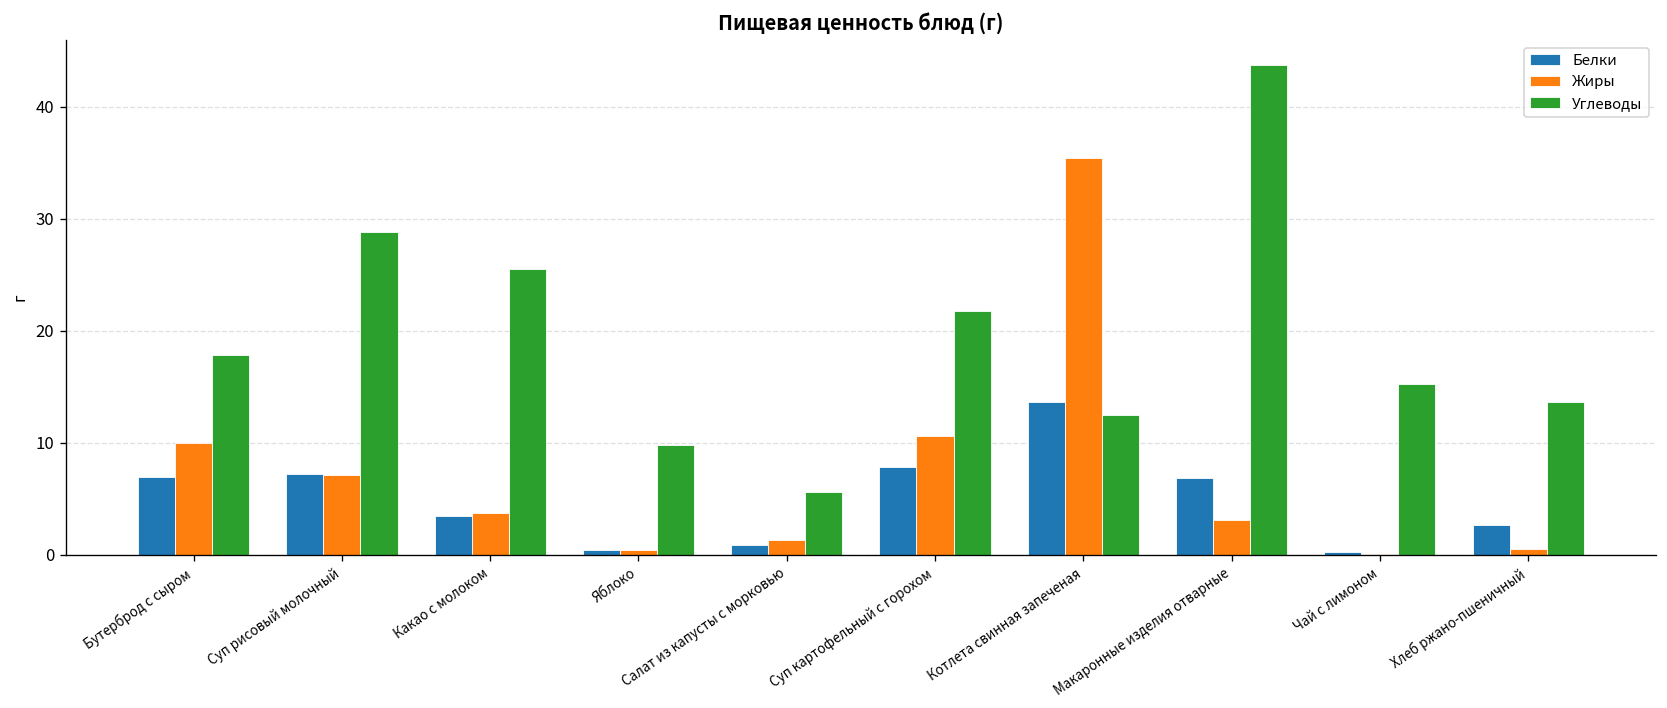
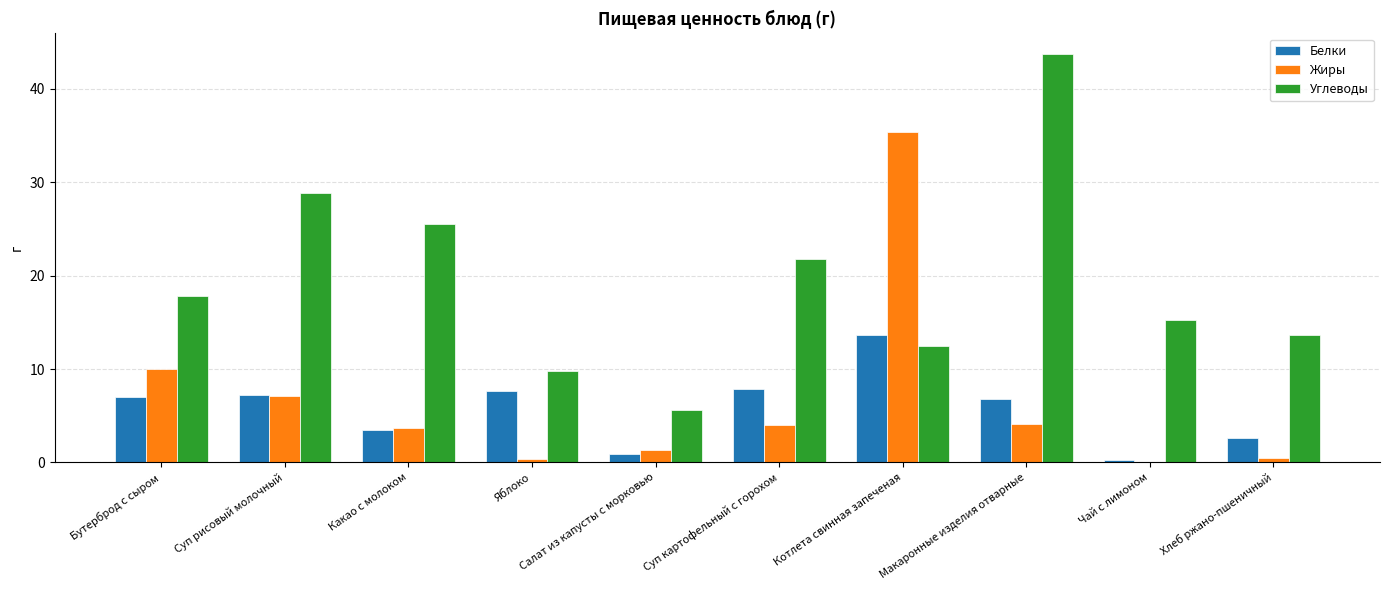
  {
    "Белки": {
      "Бутерброд с сыром": 7,
      "Суп рисовый молочный": 7,
      "Какао с молоком": 4,
-     "Яблоко": 0,
+     "Яблоко": 8,
      "Салат из капусты с морковью": 1,
      "Суп картофельный с горохом": 8,
      "Котлета свинная запеченая": 14,
      "Макаронные изделия отварные": 7,
      "Хлеб ржано-пшеничный": 3
    },
    "Жиры": {
      "Бутерброд с сыром": 10,
      "Суп рисовый молочный": 7,
      "Какао с молоком": 4,
      "Яблоко": 0,
      "Салат из капусты с морковью": 1,
-     "Суп картофельный с горохом": 11,
+     "Суп картофельный с горохом": 4,
      "Котлета свинная запеченая": 35,
-     "Макаронные изделия отварные": 3,
+     "Макаронные изделия отварные": 4,
      "Хлеб ржано-пшеничный": 0
    },
    "Углеводы": {
      "Бутерброд с сыром": 18,
      "Суп рисовый молочный": 29,
      "Какао с молоком": 26,
      "Яблоко": 10,
      "Салат из капусты с морковью": 6,
      "Суп картофельный с горохом": 22,
      "Котлета свинная запеченая": 12,
      "Макаронные изделия отварные": 44,
      "Чай с лимоном": 15,
      "Хлеб ржано-пшеничный": 14
    }
  }
